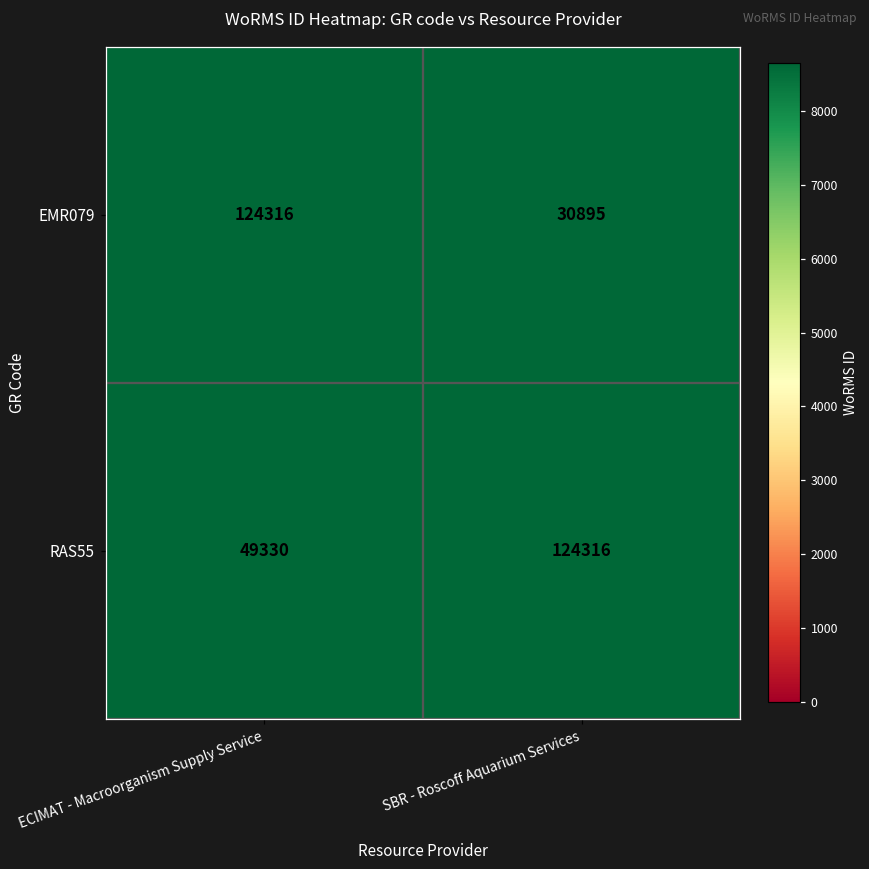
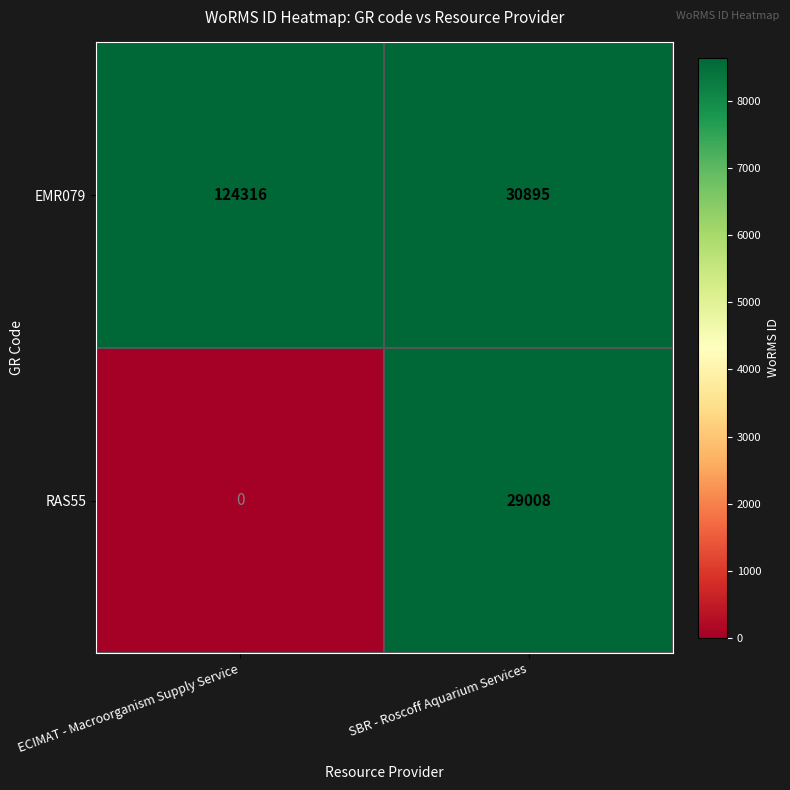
  {
    "EMR079": {
      "ECIMAT - Macroorganism Supply Service": 124316,
      "SBR - Roscoff Aquarium Services": 30895
    },
    "RAS55": {
-     "ECIMAT - Macroorganism Supply Service": 49330,
-     "SBR - Roscoff Aquarium Services": 124316
+     "ECIMAT - Macroorganism Supply Service": 0,
+     "SBR - Roscoff Aquarium Services": 29008
    }
  }
